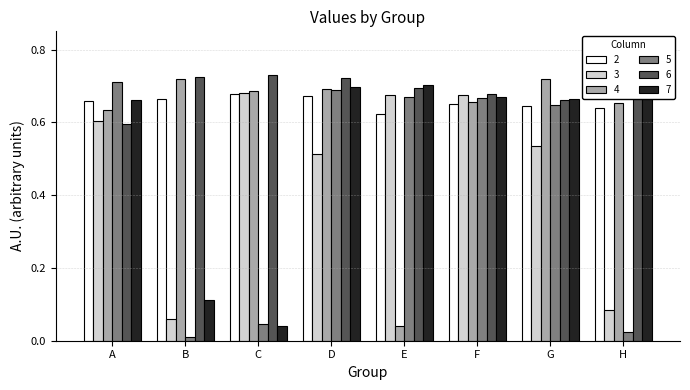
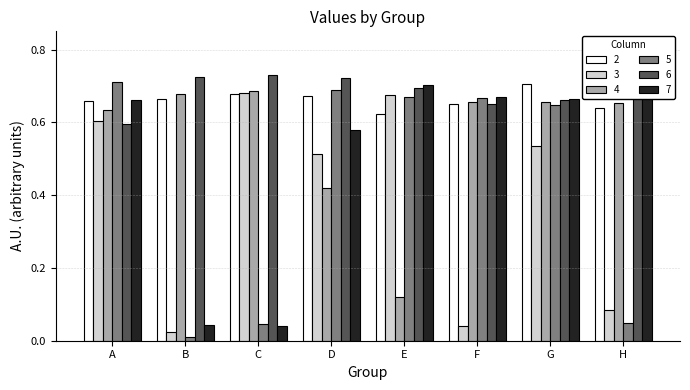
  {
    "2": {
      "A": 0.66,
      "B": 0.66,
      "C": 0.68,
      "D": 0.67,
      "E": 0.62,
      "F": 0.65,
-     "G": 0.65,
+     "G": 0.71,
      "H": 0.64
    },
    "3": {
      "A": 0.60,
-     "B": 0.06,
+     "B": 0.02,
      "C": 0.68,
      "D": 0.51,
      "E": 0.68,
-     "F": 0.68,
+     "F": 0.04,
      "G": 0.53,
      "H": 0.08
    },
    "4": {
      "A": 0.63,
-     "B": 0.72,
+     "B": 0.68,
      "C": 0.69,
-     "D": 0.69,
-     "E": 0.04,
+     "D": 0.42,
+     "E": 0.12,
      "F": 0.66,
-     "G": 0.72,
+     "G": 0.66,
      "H": 0.65
    },
    "5": {
      "A": 0.71,
      "B": 0.01,
      "C": 0.04,
      "D": 0.69,
      "E": 0.67,
      "F": 0.67,
      "G": 0.65,
-     "H": 0.02
+     "H": 0.05
    },
    "6": {
      "A": 0.59,
      "B": 0.73,
      "C": 0.73,
      "D": 0.72,
      "E": 0.69,
-     "F": 0.68,
+     "F": 0.65,
      "G": 0.66
    },
    "7": {
      "A": 0.66,
-     "B": 0.11,
+     "B": 0.04,
      "C": 0.04,
-     "D": 0.70,
+     "D": 0.58,
      "E": 0.70,
      "F": 0.67,
      "G": 0.66
    }
  }
